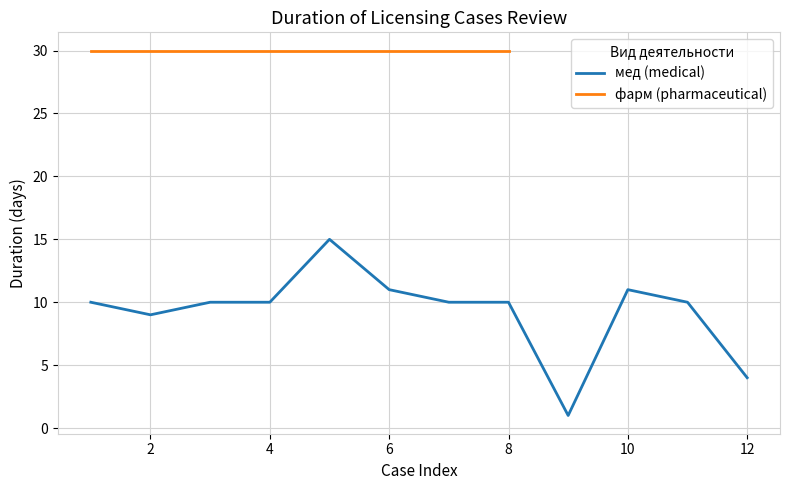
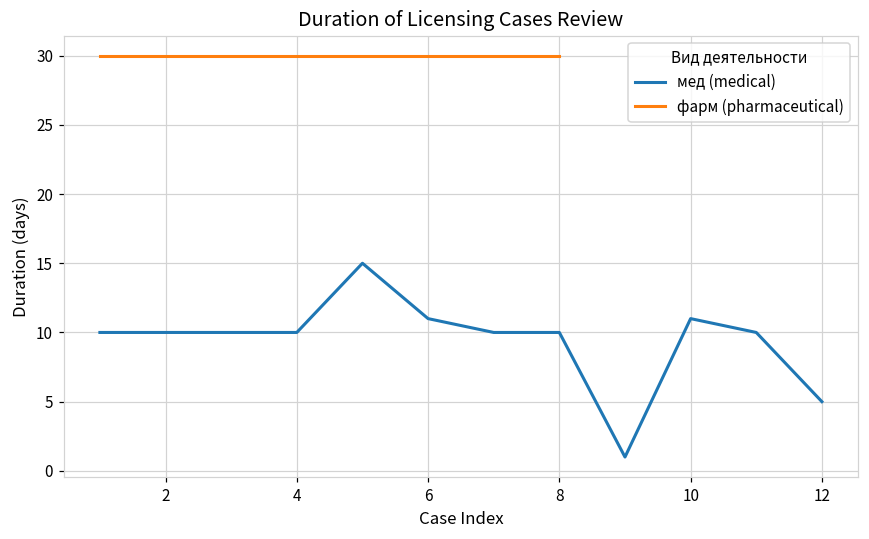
  {
    "мед (medical)": {
-     "2": 9,
+     "2": 10,
      "4": 10,
      "6": 11,
      "8": 10,
      "10": 11,
-     "12": 4
+     "12": 5
    },
    "фарм (pharmaceutical)": {
      "8": 30
    }
  }
